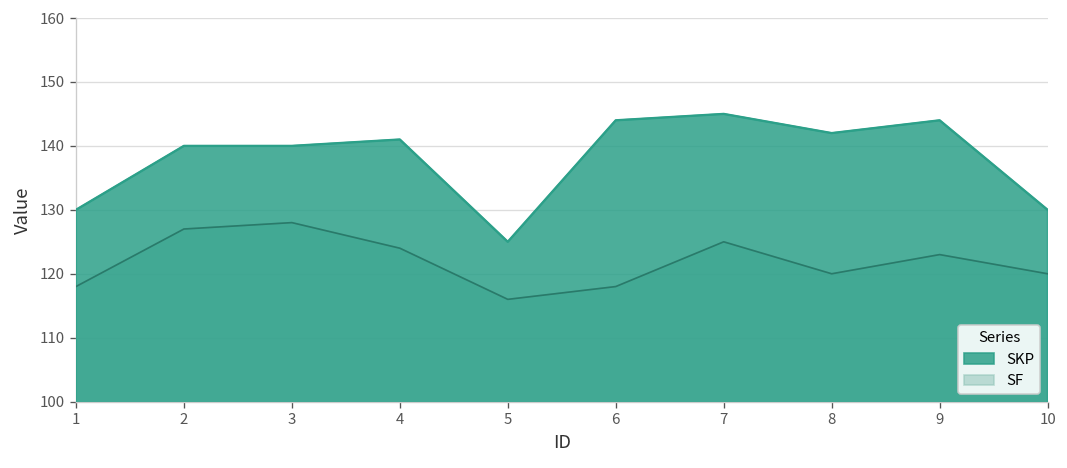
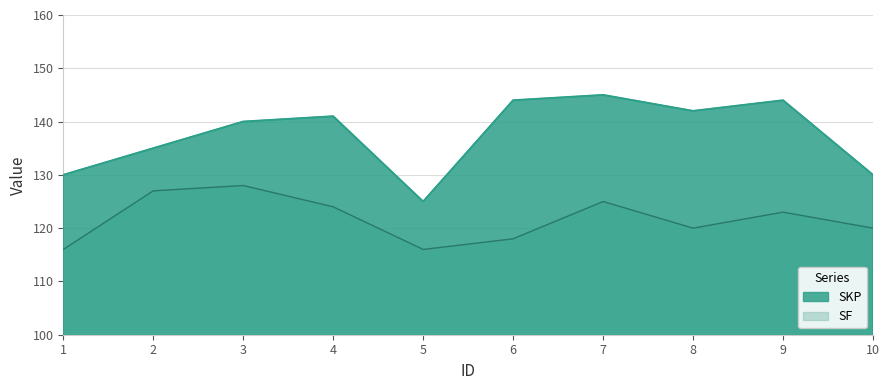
  {
    "SF": {
-     "1": 118,
+     "1": 116,
      "2": 127,
      "3": 128,
      "4": 124,
      "5": 116,
      "6": 118,
      "7": 125,
      "8": 120,
      "9": 123,
      "10": 120
    },
    "SKP": {
      "1": 130,
-     "2": 140,
+     "2": 135,
      "3": 140,
      "4": 141,
      "5": 125,
      "6": 144,
      "7": 145,
      "8": 142,
      "9": 144,
      "10": 130
    }
  }
